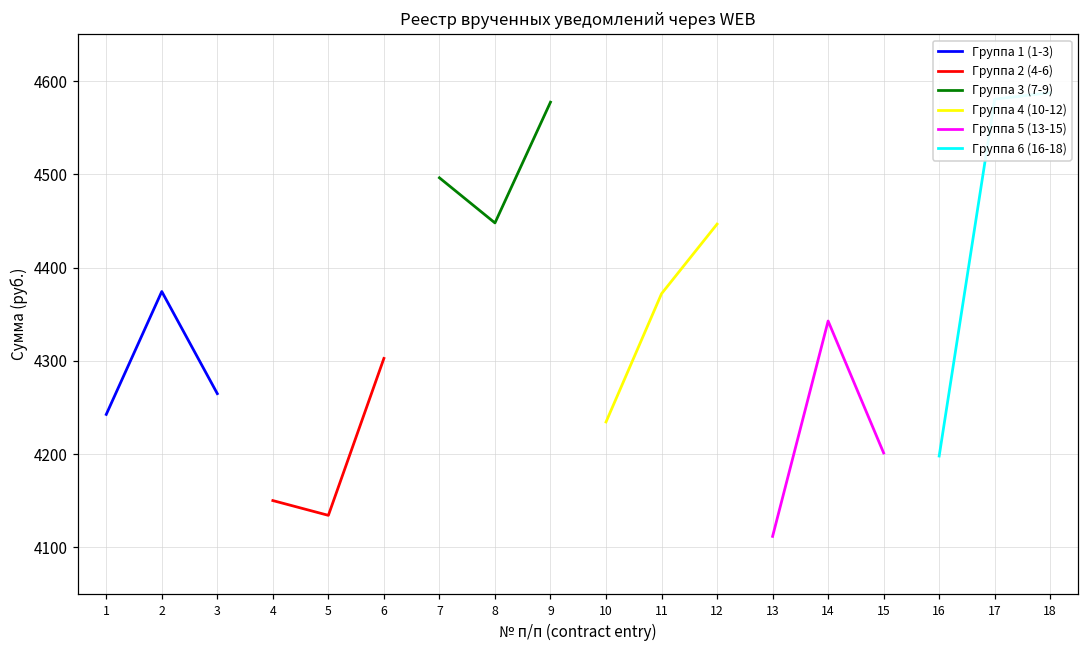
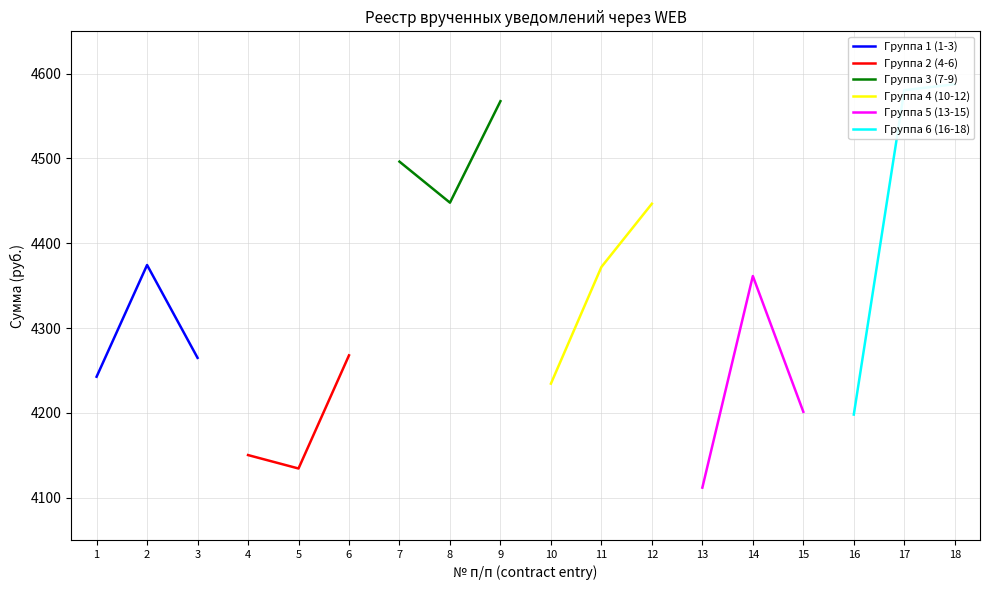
  {
    "Группа 1 (1-3)": {
      "1": 4240,
      "2": 4370,
      "3": 4260
    },
    "Группа 2 (4-6)": {
      "4": 4150,
      "5": 4130,
-     "6": 4300
+     "6": 4270
    },
    "Группа 3 (7-9)": {
      "7": 4500,
      "8": 4450,
-     "9": 4580
+     "9": 4570
    },
    "Группа 4 (10-12)": {
      "10": 4230,
      "11": 4370,
      "12": 4450
    },
    "Группа 5 (13-15)": {
      "13": 4110,
-     "14": 4340,
+     "14": 4360,
      "15": 4200
    },
    "Группа 6 (16-18)": {
      "16": 4200
    }
  }
